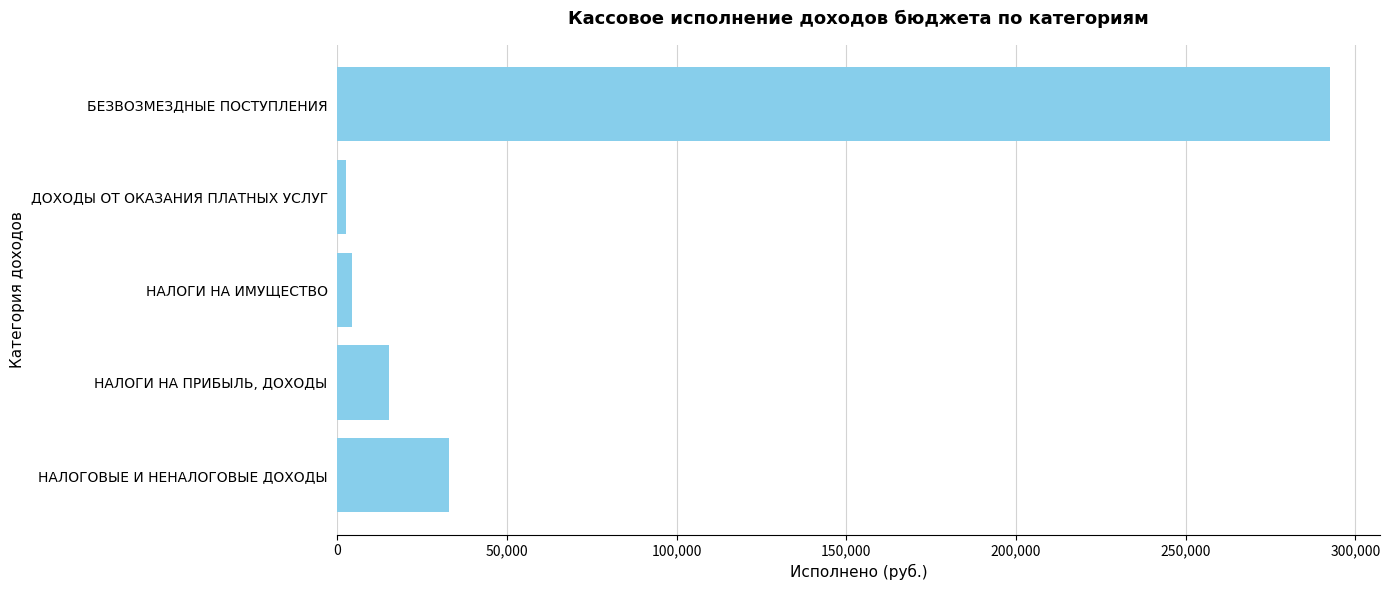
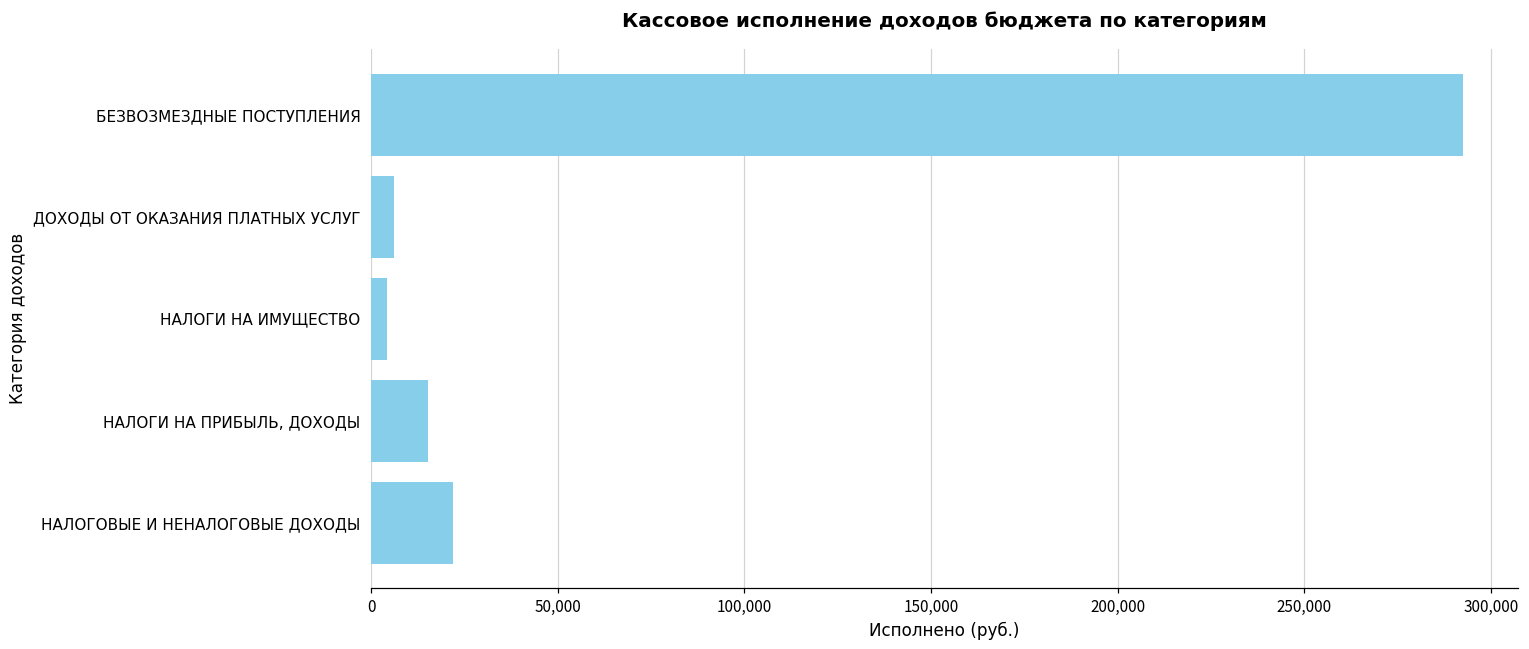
  {
    "БЕЗВОЗМЕЗДНЫЕ ПОСТУПЛЕНИЯ": "293,000",
-   "ДОХОДЫ ОТ ОКАЗАНИЯ ПЛАТНЫХ УСЛУГ": "2,000",
+   "ДОХОДЫ ОТ ОКАЗАНИЯ ПЛАТНЫХ УСЛУГ": "6,000",
    "НАЛОГИ НА ИМУЩЕСТВО": "4,000",
    "НАЛОГИ НА ПРИБЫЛЬ, ДОХОДЫ": "15,000",
-   "НАЛОГОВЫЕ И НЕНАЛОГОВЫЕ ДОХОДЫ": "33,000"
+   "НАЛОГОВЫЕ И НЕНАЛОГОВЫЕ ДОХОДЫ": "22,000"
  }
